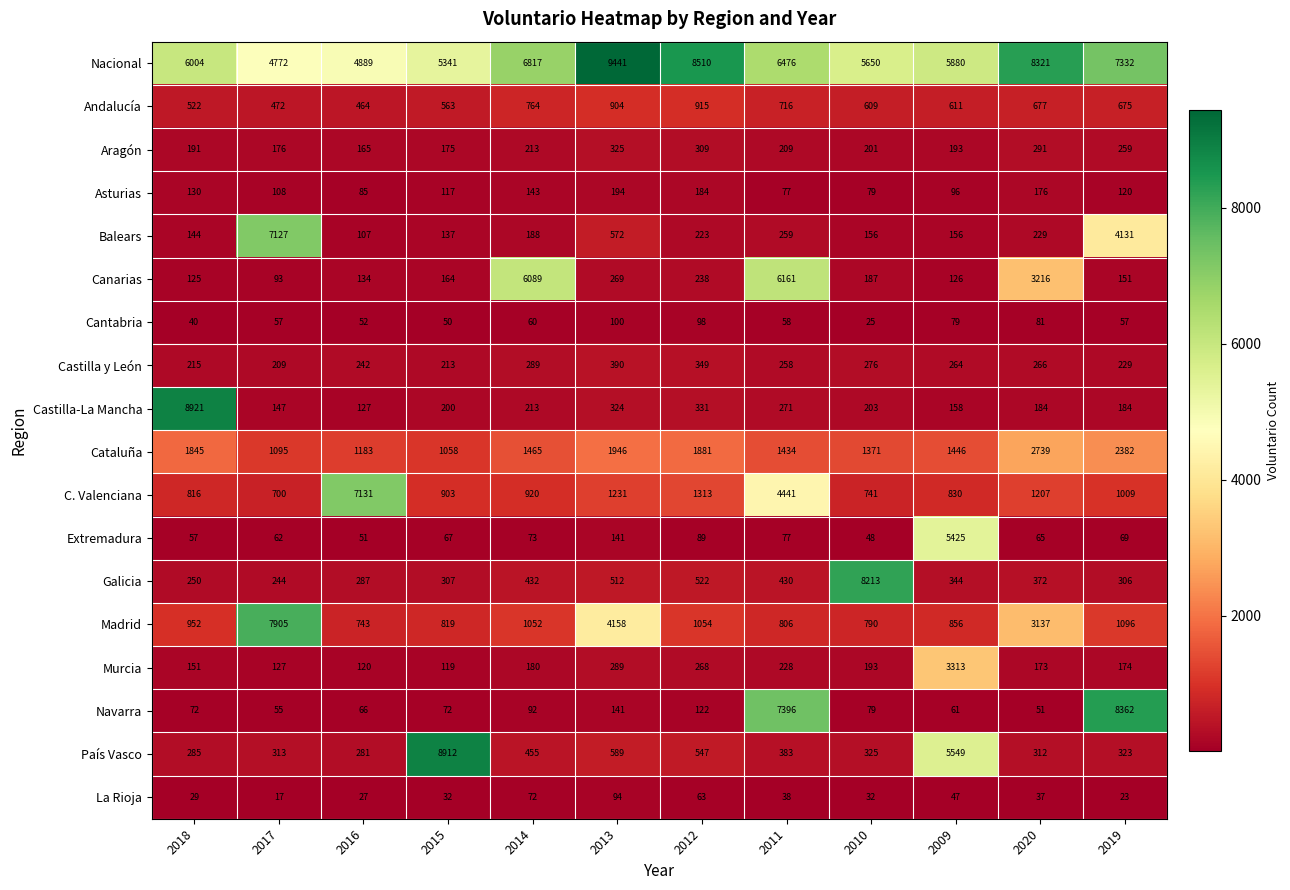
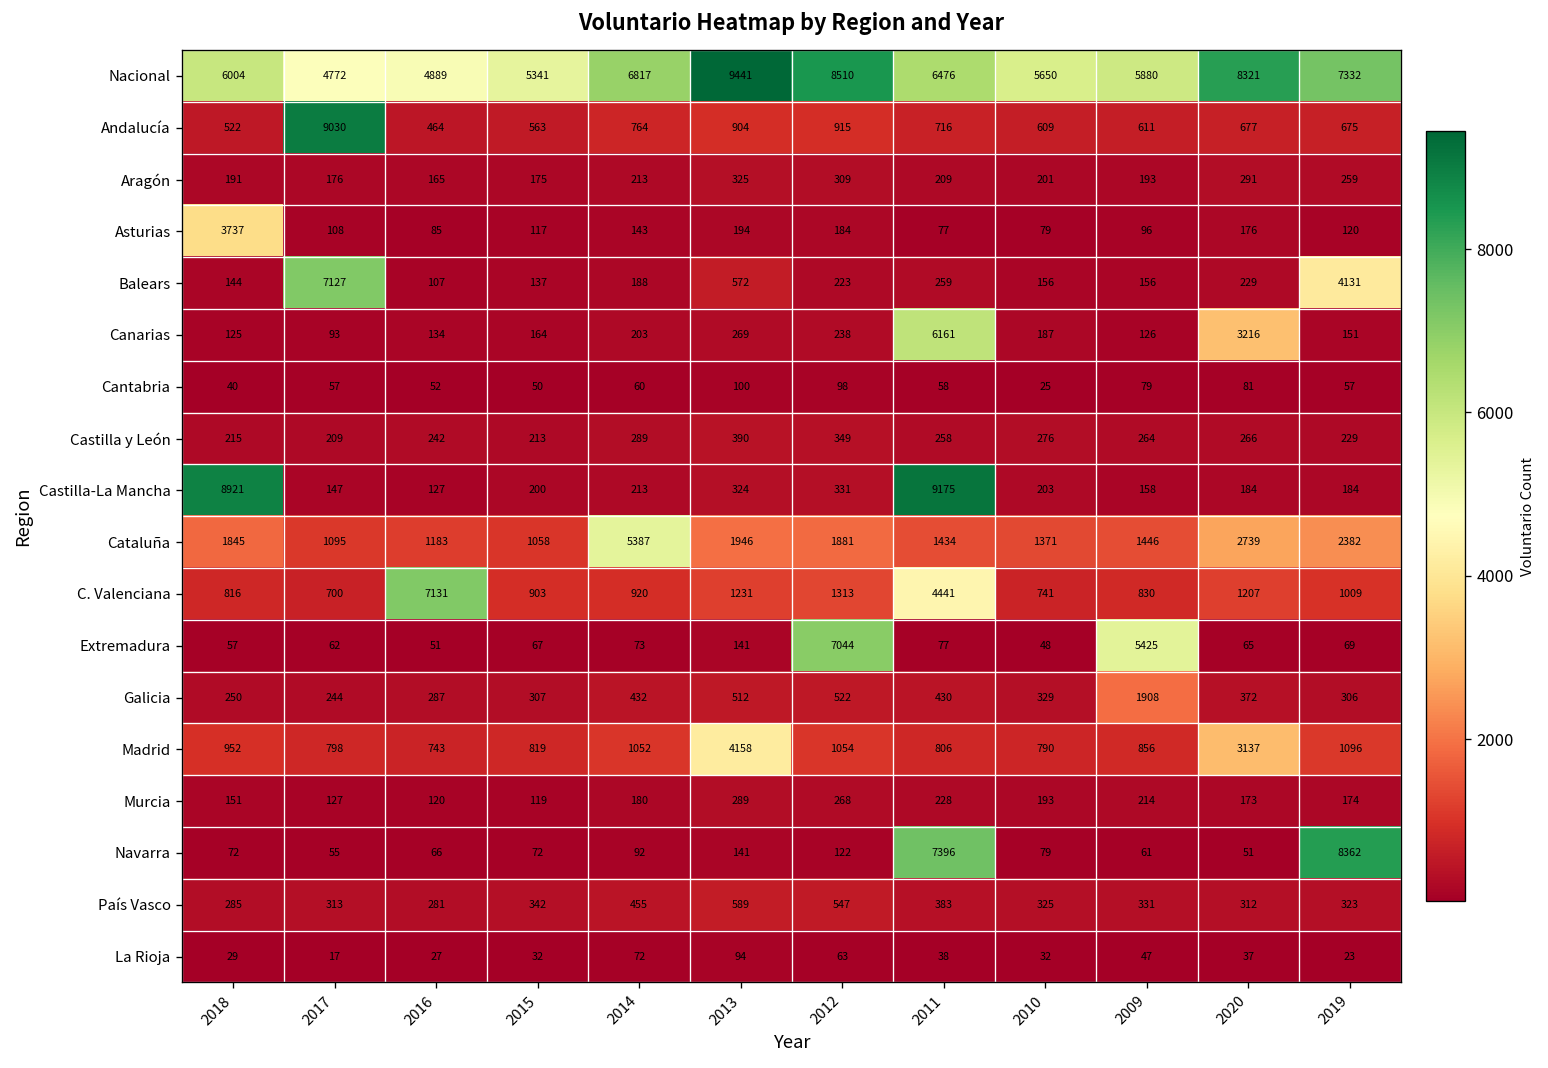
  {
    "Andalucía": {
      "2018": 522,
-     "2017": 472,
+     "2017": 9030,
      "2016": 464,
      "2015": 563,
      "2014": 764,
      "2013": 904,
      "2012": 915,
      "2011": 716,
      "2010": 609,
      "2009": 611,
      "2020": 677,
      "2019": 675
    },
    "Asturias": {
-     "2018": 130,
+     "2018": 3737,
      "2017": 108,
      "2016": 85,
      "2015": 117,
      "2014": 143,
      "2013": 194,
      "2012": 184,
      "2011": 77,
      "2010": 79,
      "2009": 96,
      "2020": 176,
      "2019": 120
    },
    "Canarias": {
      "2018": 125,
      "2017": 93,
      "2016": 134,
      "2015": 164,
-     "2014": 6089,
+     "2014": 203,
      "2013": 269,
      "2012": 238,
      "2011": 6161,
      "2010": 187,
      "2009": 126,
      "2020": 3216,
      "2019": 151
    },
    "Castilla-La Mancha": {
      "2018": 8921,
      "2017": 147,
      "2016": 127,
      "2015": 200,
      "2014": 213,
      "2013": 324,
      "2012": 331,
-     "2011": 271,
+     "2011": 9175,
      "2010": 203,
      "2009": 158,
      "2020": 184,
      "2019": 184
    },
    "Cataluña": {
      "2018": 1845,
      "2017": 1095,
      "2016": 1183,
      "2015": 1058,
-     "2014": 1465,
+     "2014": 5387,
      "2013": 1946,
      "2012": 1881,
      "2011": 1434,
      "2010": 1371,
      "2009": 1446,
      "2020": 2739,
      "2019": 2382
    },
    "Extremadura": {
      "2018": 57,
      "2017": 62,
      "2016": 51,
      "2015": 67,
      "2014": 73,
      "2013": 141,
-     "2012": 89,
+     "2012": 7044,
      "2011": 77,
      "2010": 48,
      "2009": 5425,
      "2020": 65,
      "2019": 69
    },
    "Galicia": {
      "2018": 250,
      "2017": 244,
      "2016": 287,
      "2015": 307,
      "2014": 432,
      "2013": 512,
      "2012": 522,
      "2011": 430,
-     "2010": 8213,
-     "2009": 344,
+     "2010": 329,
+     "2009": 1908,
      "2020": 372,
      "2019": 306
    },
    "Madrid": {
      "2018": 952,
-     "2017": 7905,
+     "2017": 798,
      "2016": 743,
      "2015": 819,
      "2014": 1052,
      "2013": 4158,
      "2012": 1054,
      "2011": 806,
      "2010": 790,
      "2009": 856,
      "2020": 3137,
      "2019": 1096
    },
    "Murcia": {
      "2018": 151,
      "2017": 127,
      "2016": 120,
      "2015": 119,
      "2014": 180,
      "2013": 289,
      "2012": 268,
      "2011": 228,
      "2010": 193,
-     "2009": 3313,
+     "2009": 214,
      "2020": 173,
      "2019": 174
    },
    "País Vasco": {
      "2018": 285,
      "2017": 313,
      "2016": 281,
-     "2015": 8912,
+     "2015": 342,
      "2014": 455,
      "2013": 589,
      "2012": 547,
      "2011": 383,
      "2010": 325,
-     "2009": 5549,
+     "2009": 331,
      "2020": 312,
      "2019": 323
    }
  }
